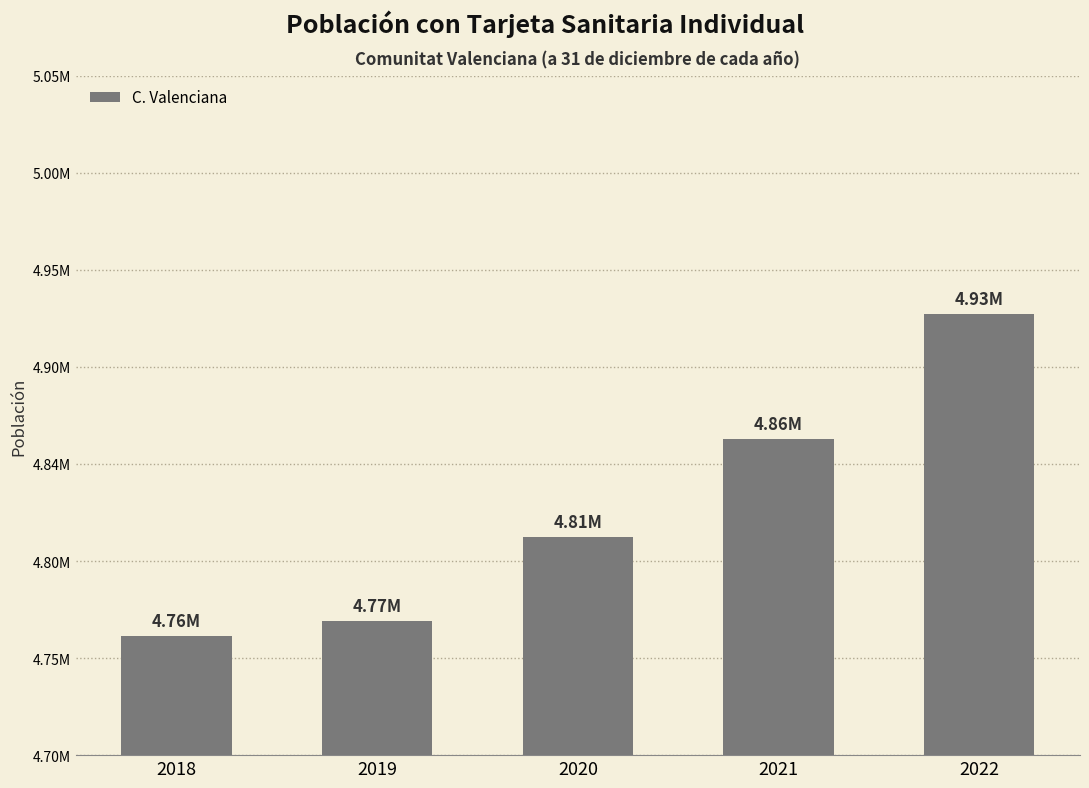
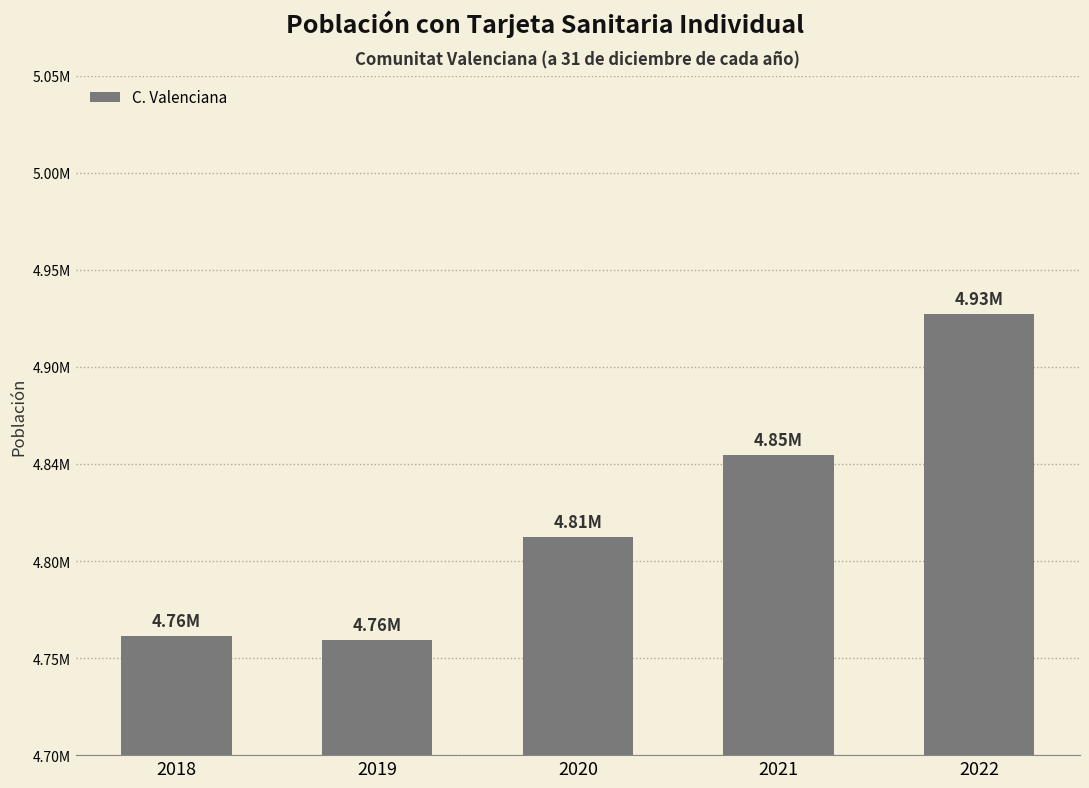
  {
    "2018": "4.76M",
-   "2019": "4.77M",
+   "2019": "4.76M",
    "2020": "4.81M",
-   "2021": "4.86M",
+   "2021": "4.85M",
    "2022": "4.93M"
  }
